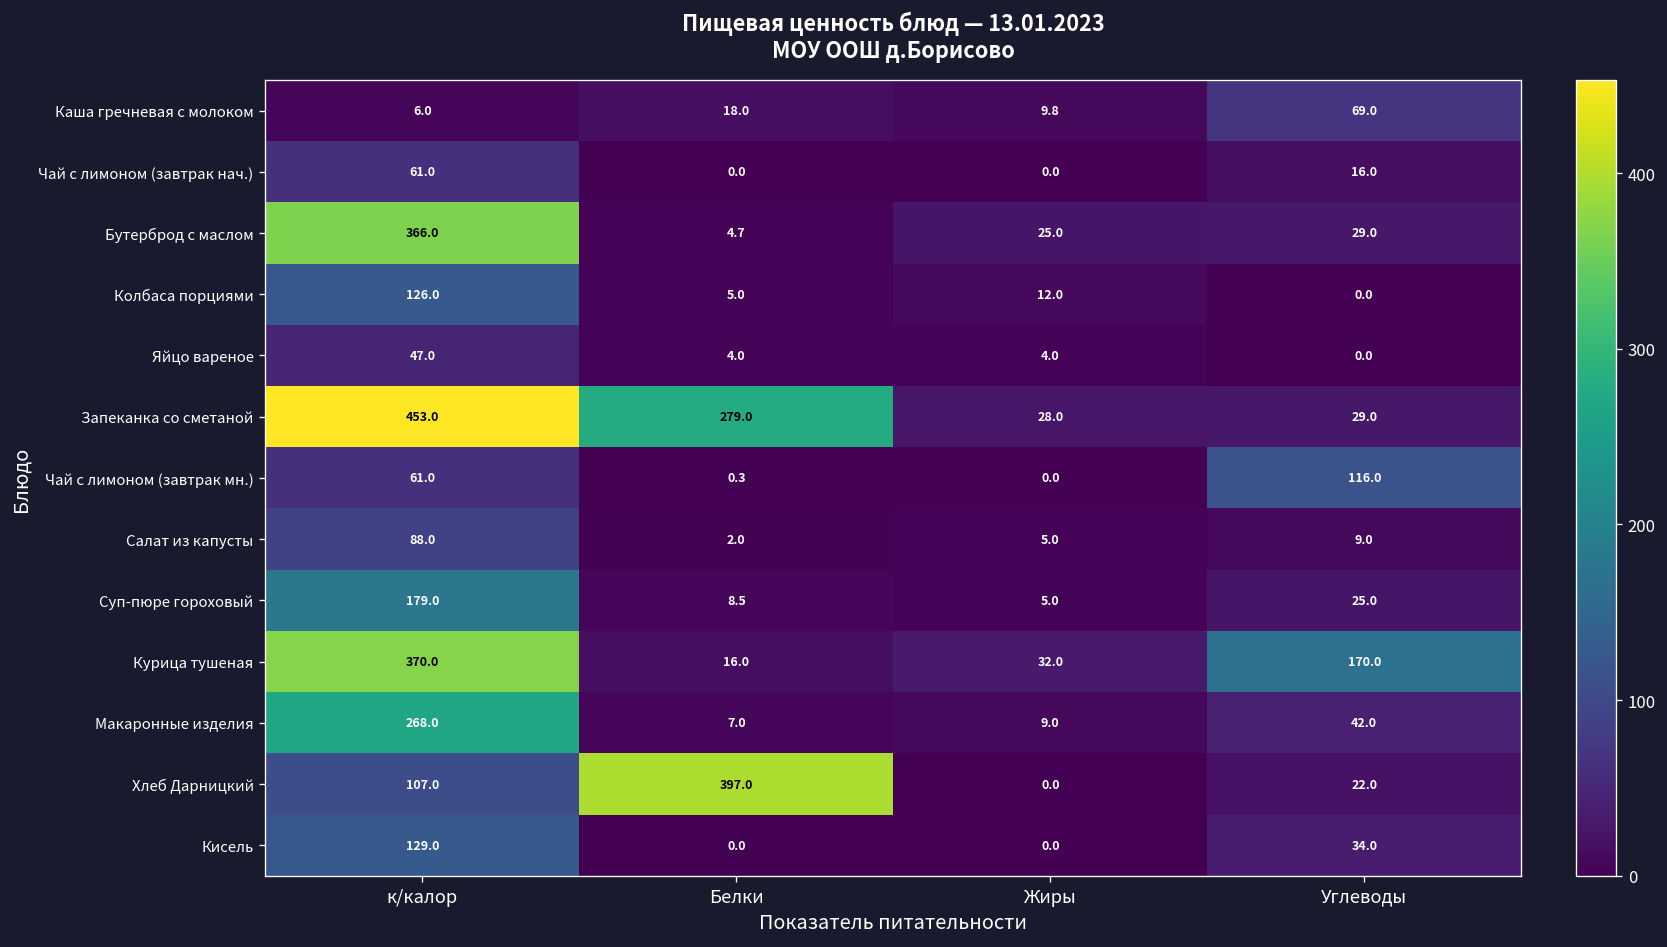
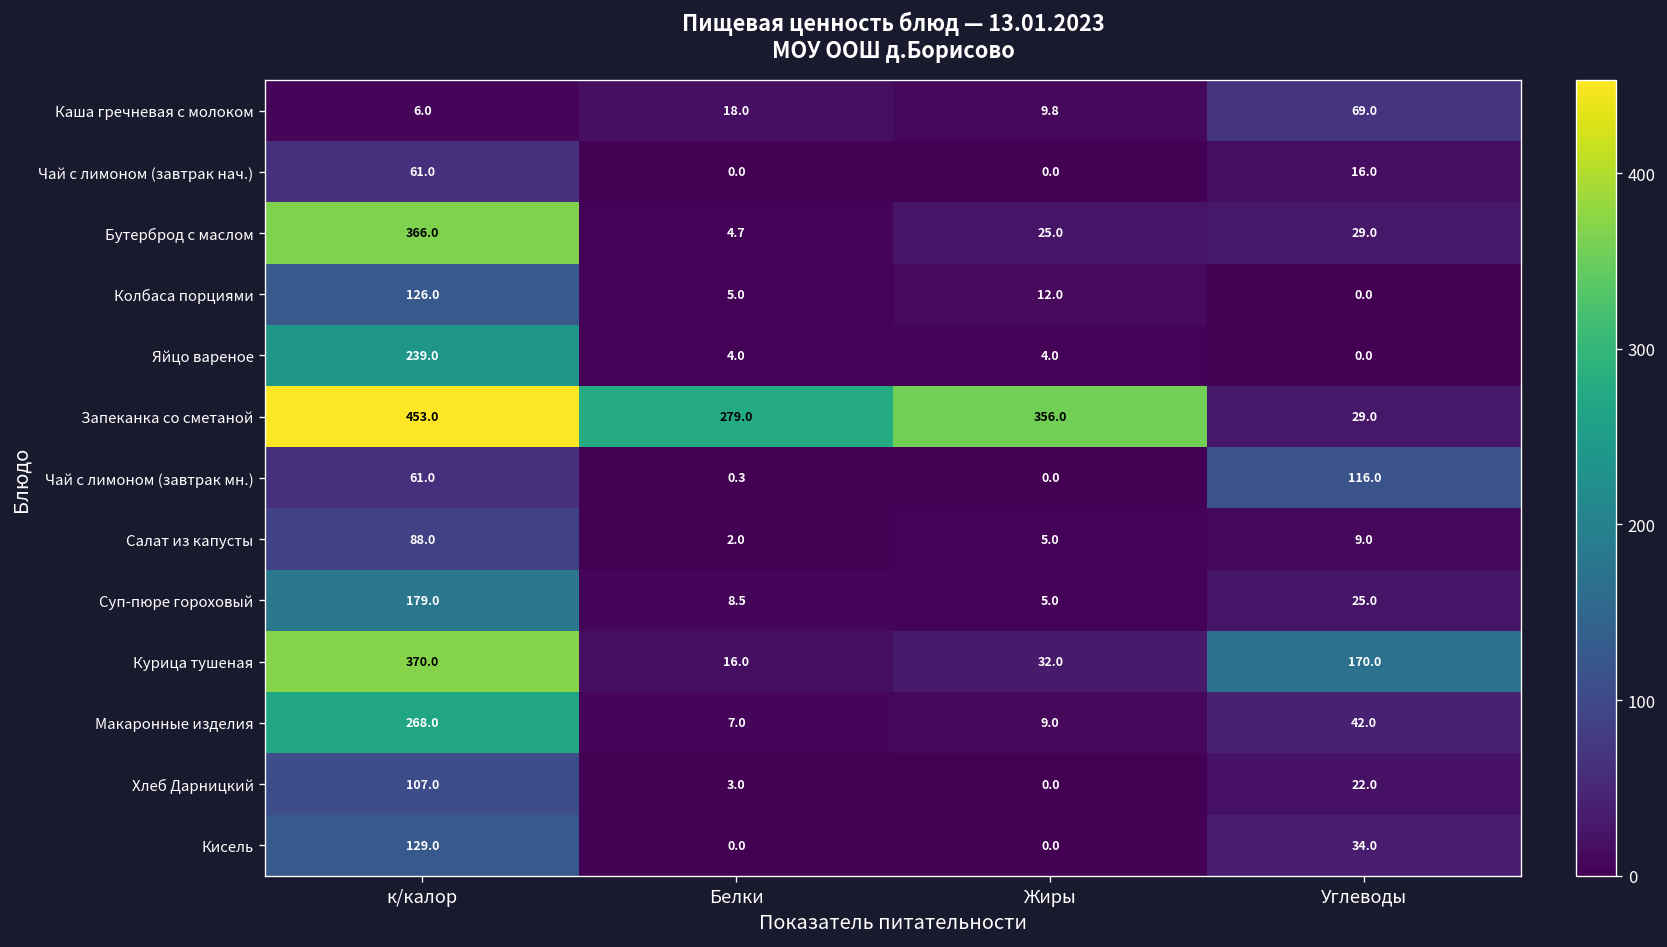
  {
    "Каша гречневая с молоком": {
      "к/калор": 6.0,
      "Белки": 18.0,
      "Жиры": 9.8,
      "Углеводы": 69.0
    },
    "Чай с лимоном (завтрак нач.)": {
      "к/калор": 61.0,
      "Белки": 0.0,
      "Жиры": 0.0,
      "Углеводы": 16.0
    },
    "Бутерброд с маслом": {
      "к/калор": 366.0,
      "Белки": 4.7,
      "Жиры": 25.0,
      "Углеводы": 29.0
    },
    "Колбаса порциями": {
      "к/калор": 126.0,
      "Белки": 5.0,
      "Жиры": 12.0,
      "Углеводы": 0.0
    },
    "Яйцо вареное": {
-     "к/калор": 47.0,
+     "к/калор": 239.0,
      "Белки": 4.0,
      "Жиры": 4.0,
      "Углеводы": 0.0
    },
    "Запеканка со сметаной": {
      "к/калор": 453.0,
      "Белки": 279.0,
-     "Жиры": 28.0,
+     "Жиры": 356.0,
      "Углеводы": 29.0
    },
    "Чай с лимоном (завтрак мн.)": {
      "к/калор": 61.0,
      "Белки": 0.3,
      "Жиры": 0.0,
      "Углеводы": 116.0
    },
    "Салат из капусты": {
      "к/калор": 88.0,
      "Белки": 2.0,
      "Жиры": 5.0,
      "Углеводы": 9.0
    },
    "Суп-пюре гороховый": {
      "к/калор": 179.0,
      "Белки": 8.5,
      "Жиры": 5.0,
      "Углеводы": 25.0
    },
    "Курица тушеная": {
      "к/калор": 370.0,
      "Белки": 16.0,
      "Жиры": 32.0,
      "Углеводы": 170.0
    },
    "Макаронные изделия": {
      "к/калор": 268.0,
      "Белки": 7.0,
      "Жиры": 9.0,
      "Углеводы": 42.0
    },
    "Хлеб Дарницкий": {
      "к/калор": 107.0,
-     "Белки": 397.0,
+     "Белки": 3.0,
      "Жиры": 0.0,
      "Углеводы": 22.0
    },
    "Кисель": {
      "к/калор": 129.0,
      "Белки": 0.0,
      "Жиры": 0.0,
      "Углеводы": 34.0
    }
  }
